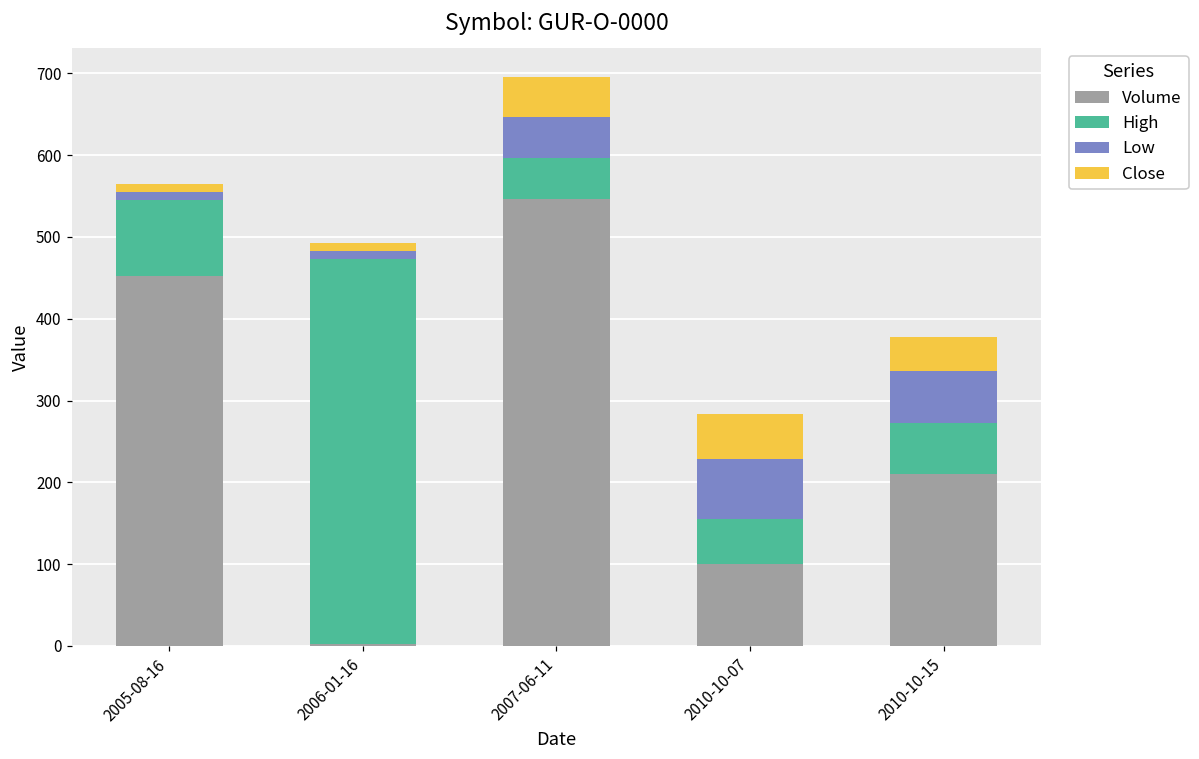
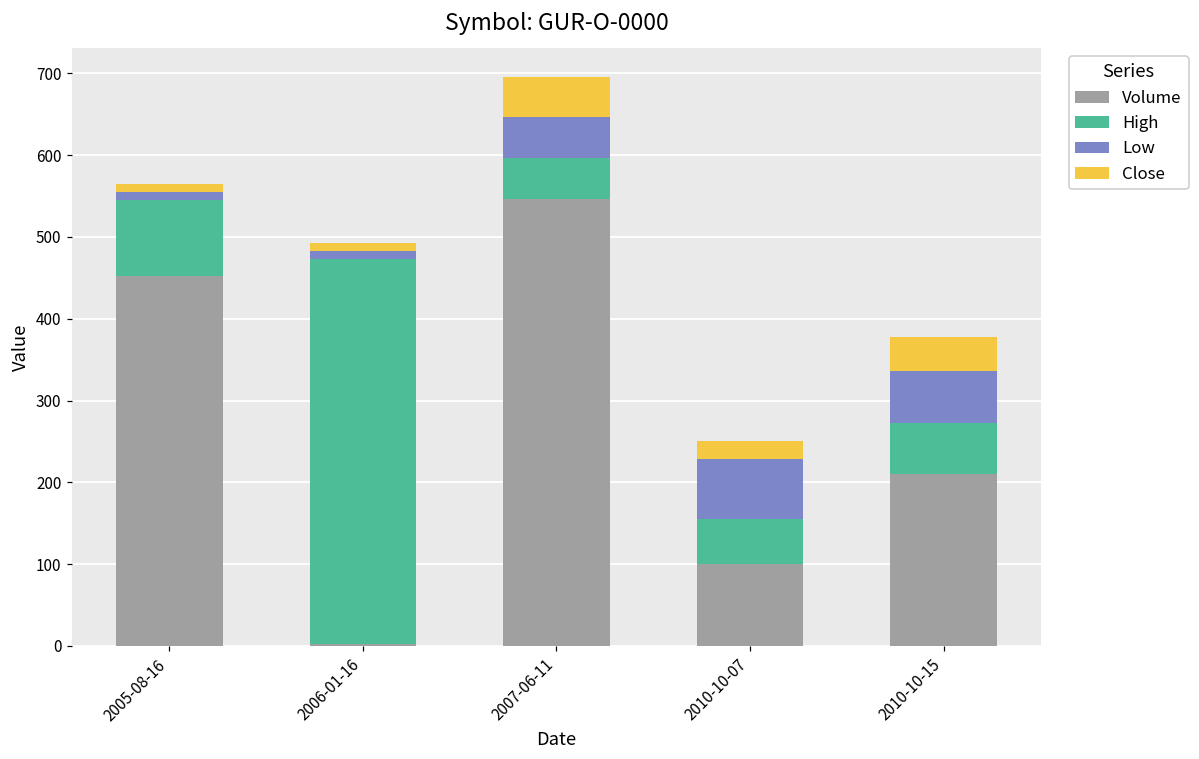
  {
    "High": {
      "2005-08-16": 90,
      "2006-01-16": 470,
      "2007-06-11": 50,
      "2010-10-07": 60,
      "2010-10-15": 60
    },
    "Close": {
      "2005-08-16": 10,
      "2006-01-16": 10,
      "2007-06-11": 50,
-     "2010-10-07": 60,
+     "2010-10-07": 20,
      "2010-10-15": 40
    }
  }
